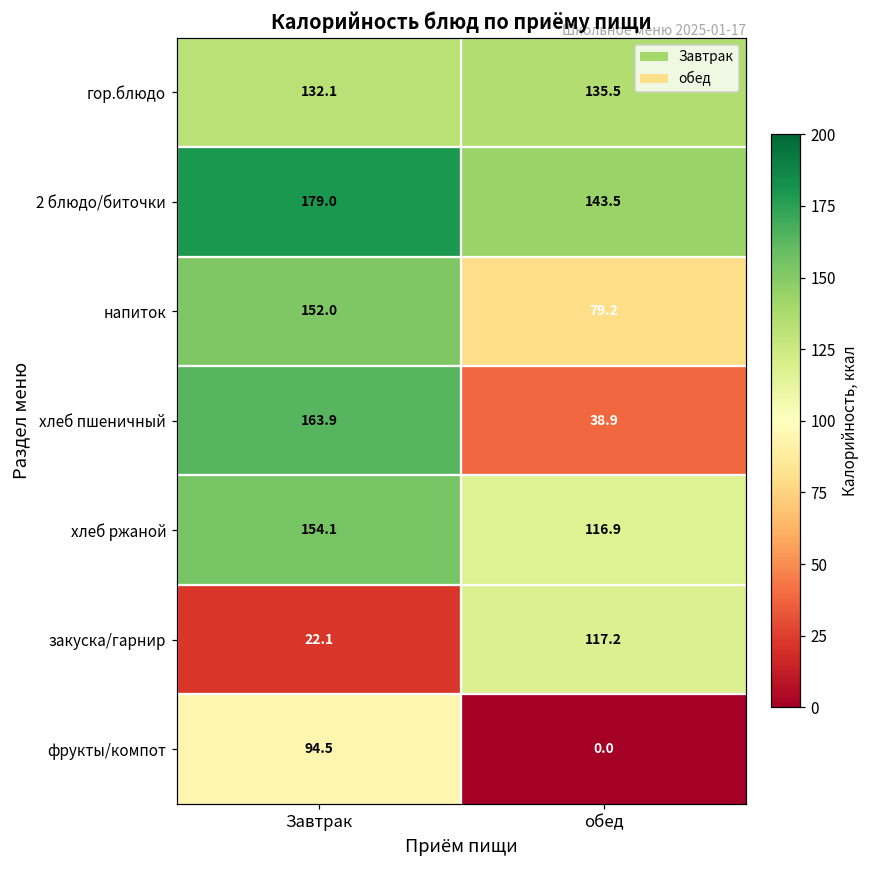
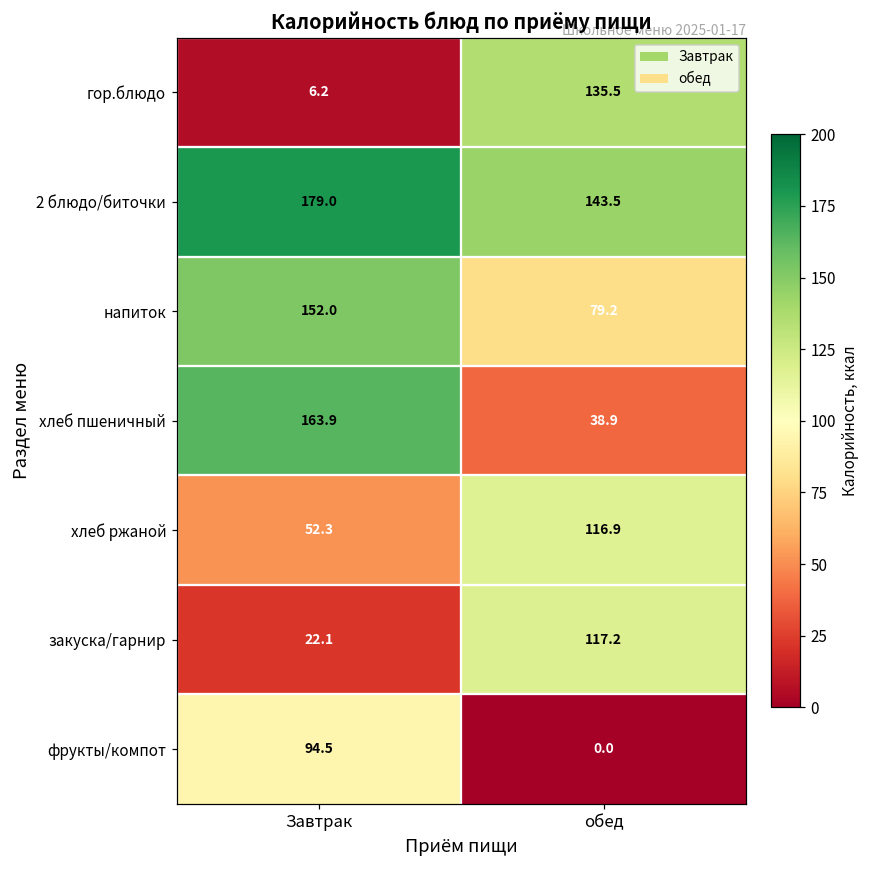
  {
    "гор.блюдо": {
-     "Завтрак": 132.1,
+     "Завтрак": 6.2,
      "обед": 135.5
    },
    "2 блюдо/биточки": {
      "Завтрак": 179.0,
      "обед": 143.5
    },
    "напиток": {
      "Завтрак": 152.0,
      "обед": 79.2
    },
    "хлеб пшеничный": {
      "Завтрак": 163.9,
      "обед": 38.9
    },
    "хлеб ржаной": {
-     "Завтрак": 154.1,
+     "Завтрак": 52.3,
      "обед": 116.9
    },
    "закуска/гарнир": {
      "Завтрак": 22.1,
      "обед": 117.2
    },
    "фрукты/компот": {
      "Завтрак": 94.5,
      "обед": 0.0
    }
  }
